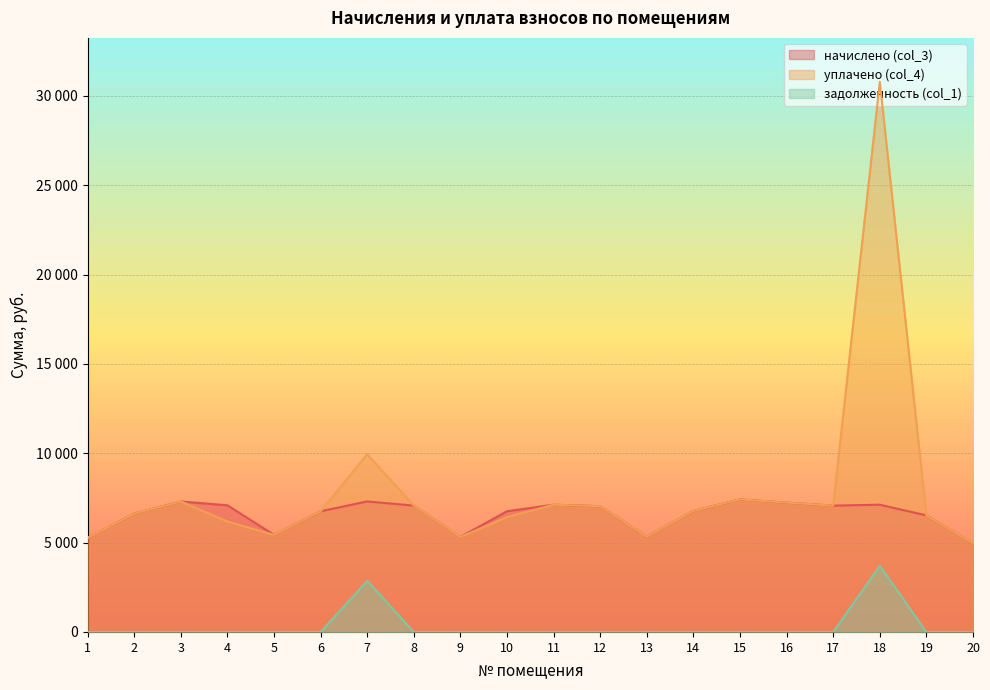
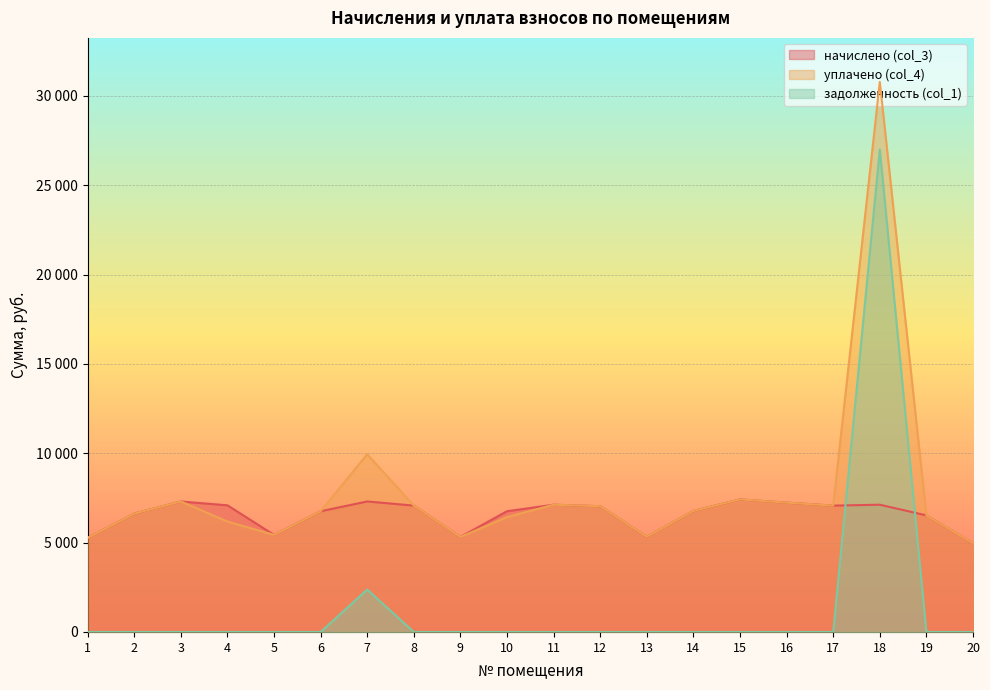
  {
    "задолженность (col_1)": {
      "1": 0,
      "2": 0,
      "3": 0,
      "4": 0,
      "5": 0,
      "6": 0,
-     "7": 2900,
+     "7": 2400,
      "8": 0,
      "9": 0,
      "10": 0,
      "11": 0,
      "12": 0,
      "13": 0,
      "14": 0,
      "15": 0,
      "16": 0,
      "17": 0,
-     "18": 3700,
+     "18": 27000,
      "19": 0,
      "20": 0
    }
  }
